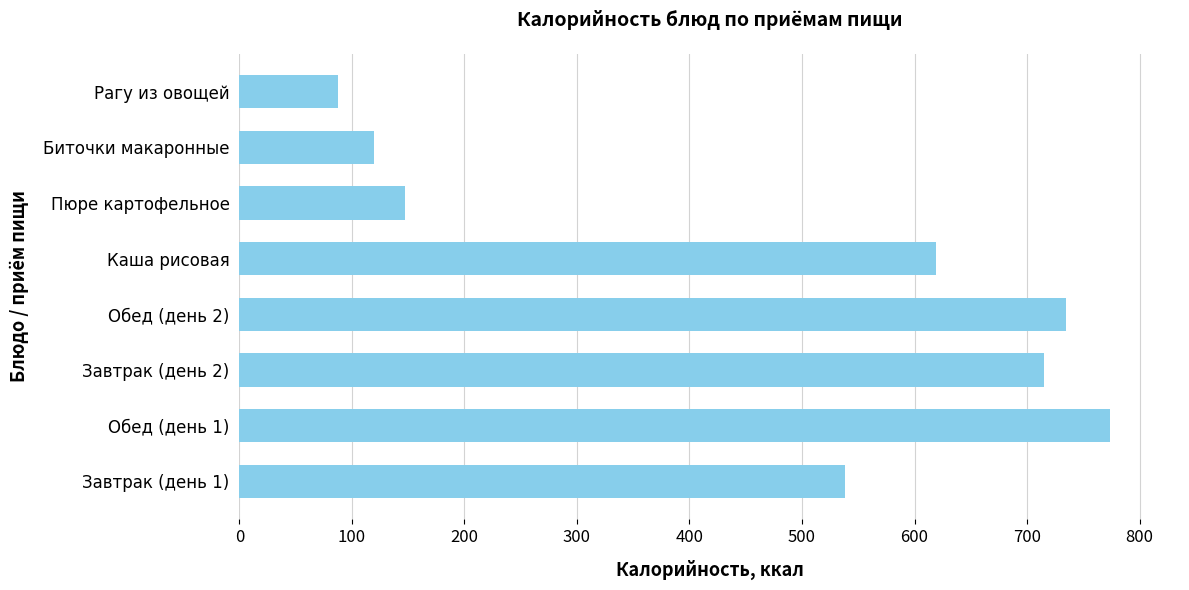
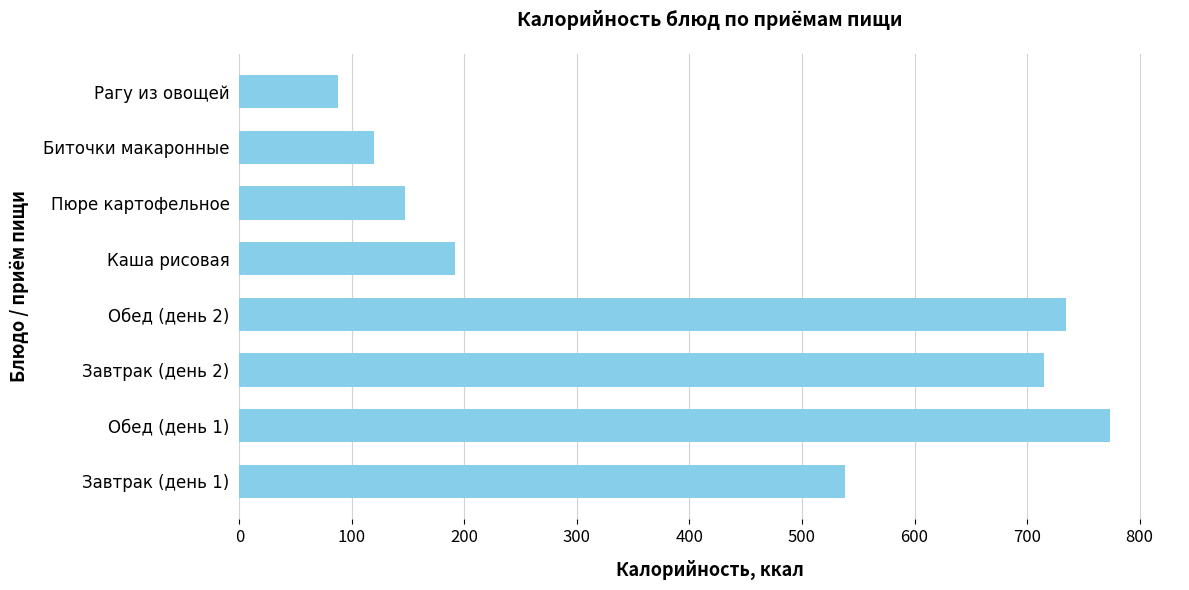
  {
    "Рагу из овощей": 88,
    "Биточки макаронные": 120,
    "Пюре картофельное": 147,
-   "Каша рисовая": 619,
+   "Каша рисовая": 192,
    "Обед (день 2)": 735,
    "Завтрак (день 2)": 715,
    "Обед (день 1)": 774,
    "Завтрак (день 1)": 538
  }
